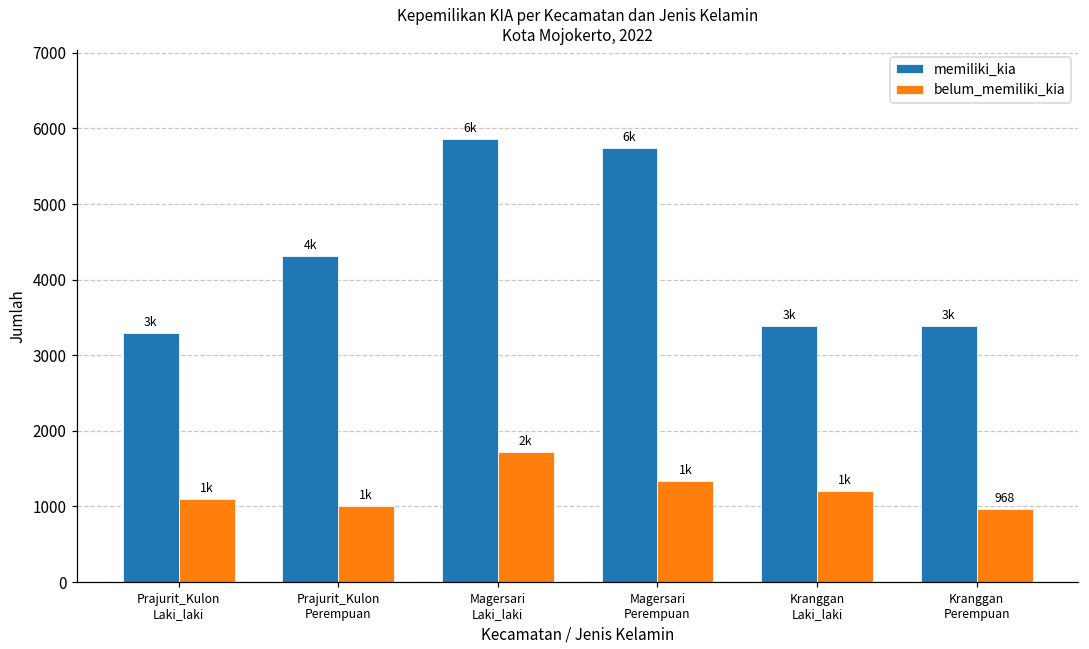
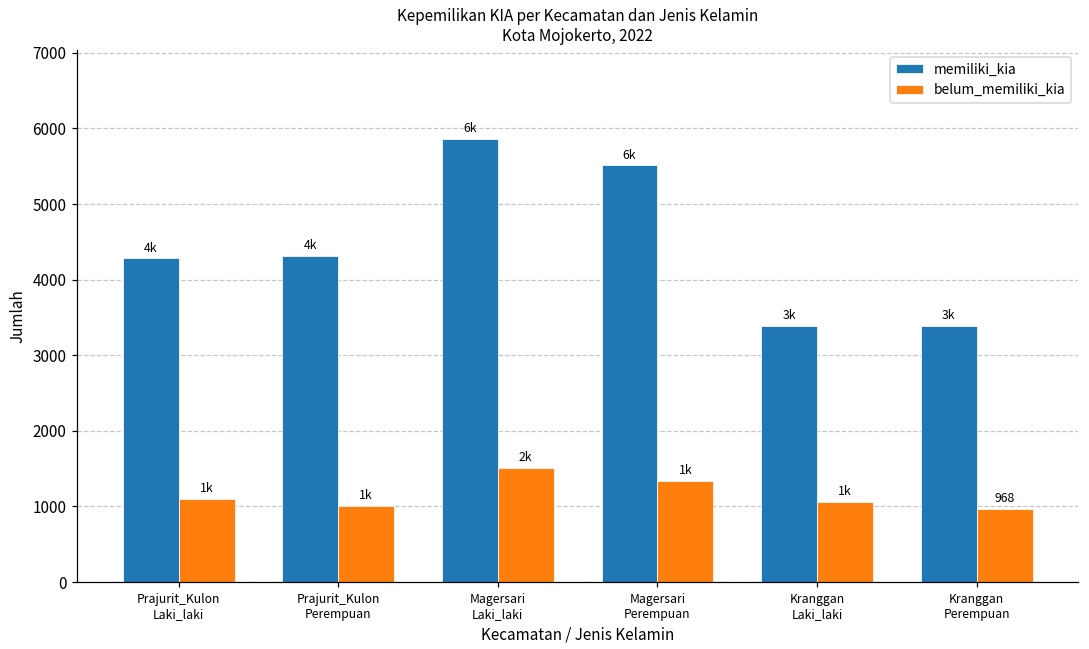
  {
    "memiliki_kia": {
-     "Prajurit_Kulon Laki_laki": "3k",
+     "Prajurit_Kulon Laki_laki": "4k",
      "Prajurit_Kulon Perempuan": "4k",
      "Magersari Laki_laki": "6k",
-     "Magersari Perempuan": "5700",
+     "Magersari Perempuan": "5500",
      "Kranggan Laki_laki": "3k",
      "Kranggan Perempuan": "3k"
    },
    "belum_memiliki_kia": {
-     "Magersari Laki_laki": "1700",
-     "Kranggan Laki_laki": "1200"
+     "Magersari Laki_laki": "1500",
+     "Kranggan Laki_laki": "1100"
    }
  }
